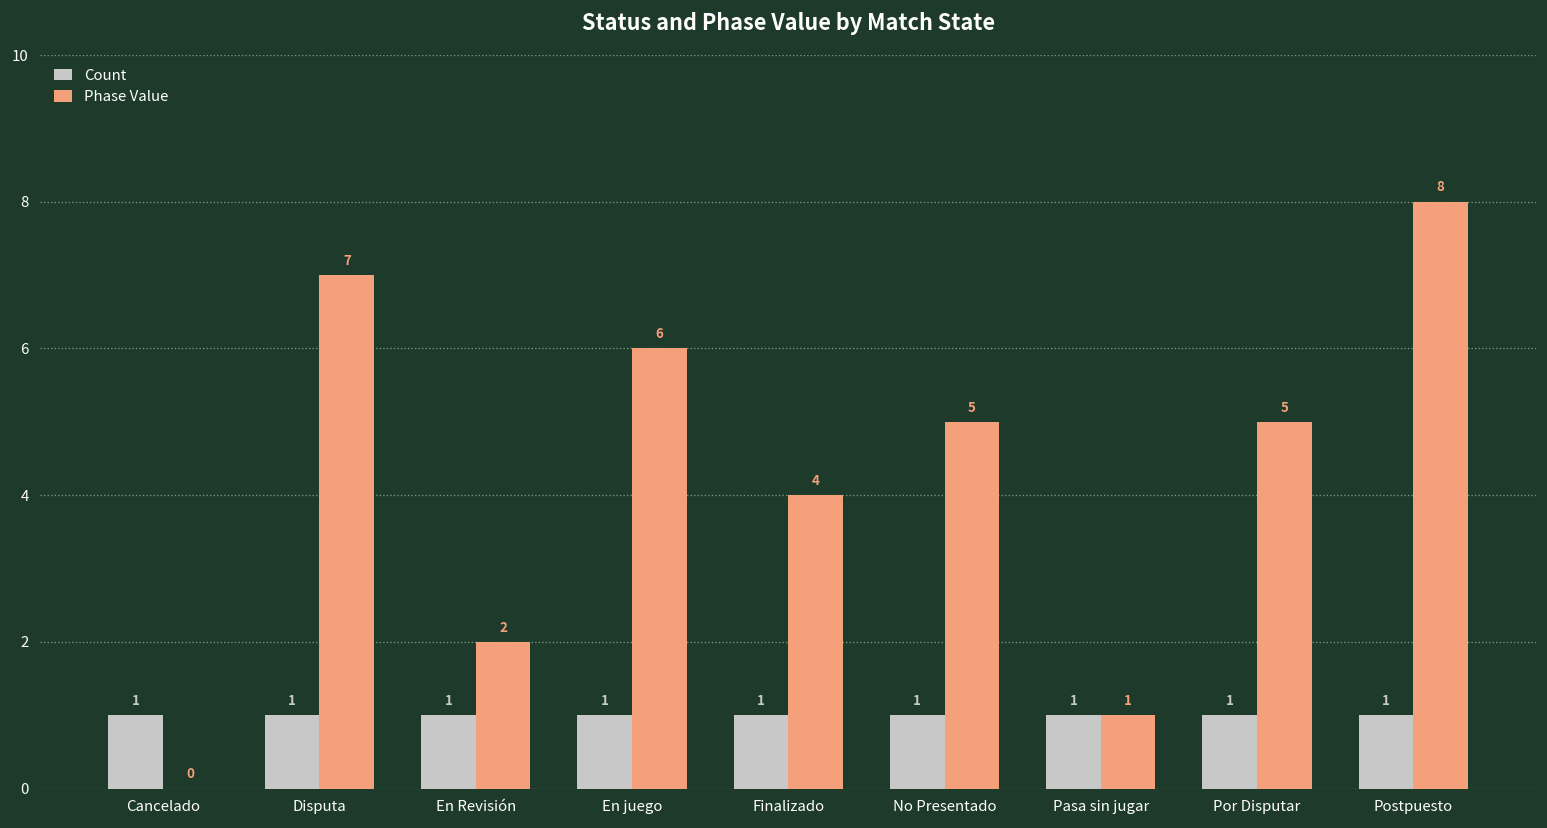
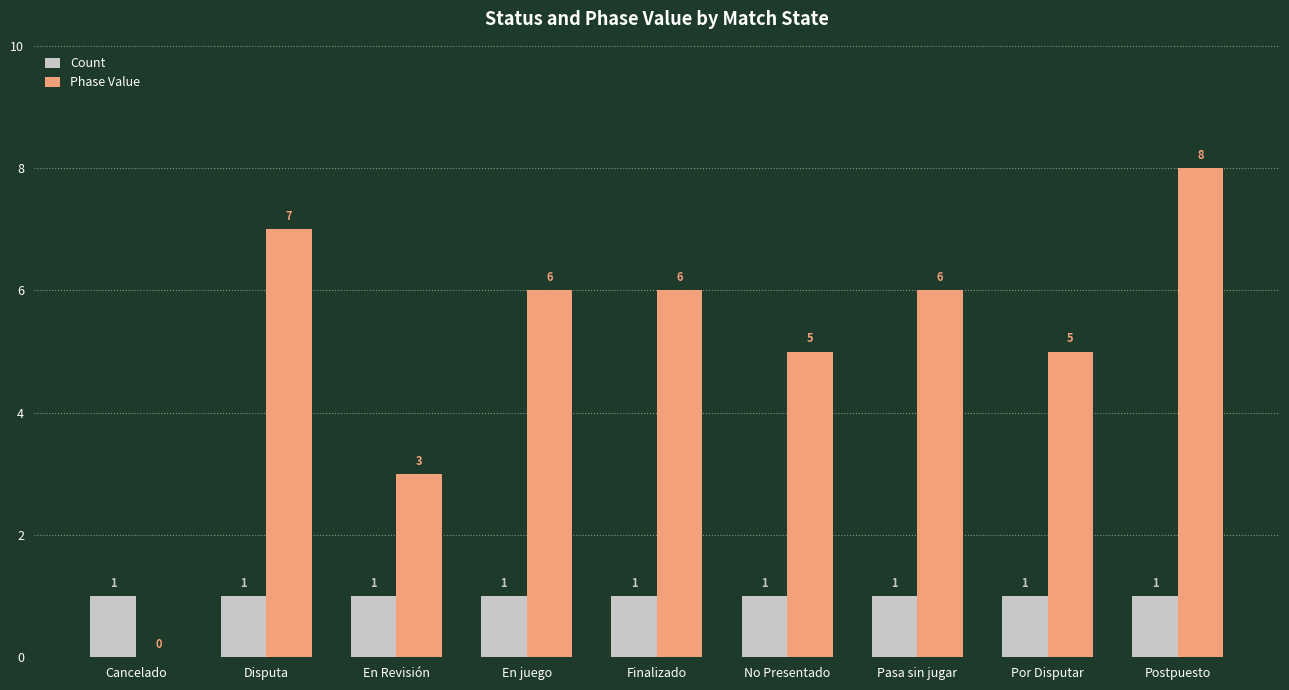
  {
    "Count": {
      "Cancelado": 1,
      "Disputa": 1,
      "En Revisión": 1,
      "En juego": 1,
      "Finalizado": 1,
      "No Presentado": 1,
      "Pasa sin jugar": 1,
      "Por Disputar": 1,
      "Postpuesto": 1
    },
    "Phase Value": {
      "Cancelado": 0,
      "Disputa": 7,
-     "En Revisión": 2,
+     "En Revisión": 3,
      "En juego": 6,
-     "Finalizado": 4,
+     "Finalizado": 6,
      "No Presentado": 5,
-     "Pasa sin jugar": 1,
+     "Pasa sin jugar": 6,
      "Por Disputar": 5,
      "Postpuesto": 8
    }
  }
